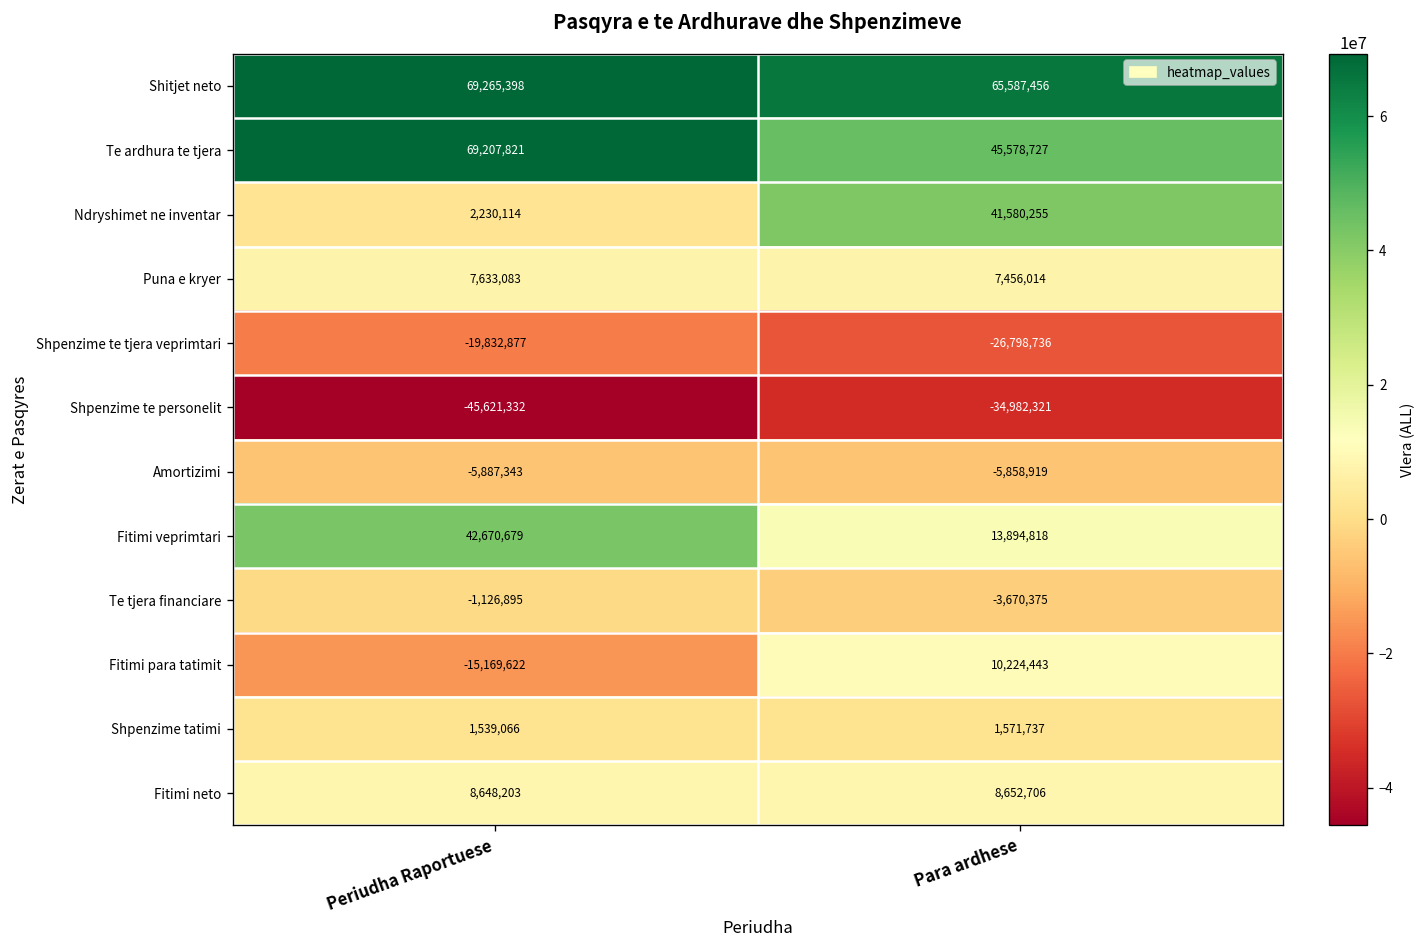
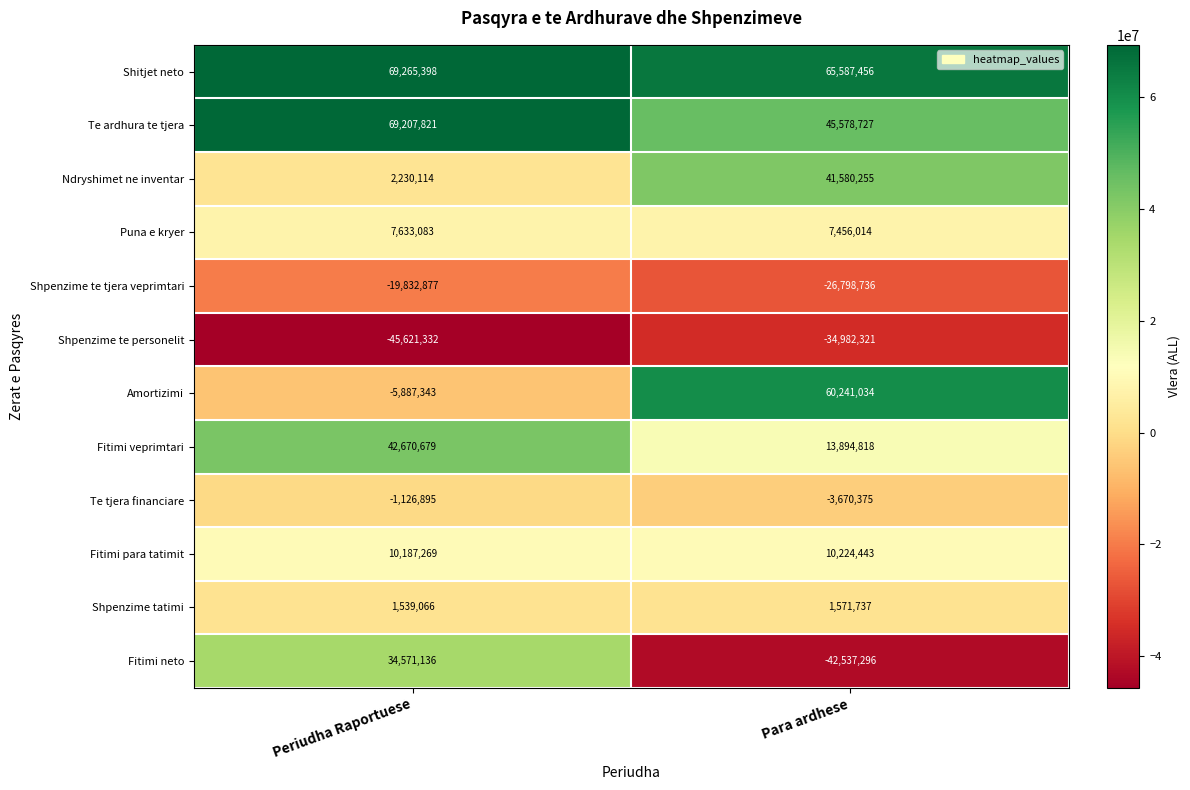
  {
    "Shitjet neto": {
      "Periudha Raportuese": "69,265,398",
      "Para ardhese": "65,587,456"
    },
    "Te ardhura te tjera": {
      "Periudha Raportuese": "69,207,821",
      "Para ardhese": "45,578,727"
    },
    "Ndryshimet ne inventar": {
      "Periudha Raportuese": "2,230,114",
      "Para ardhese": "41,580,255"
    },
    "Puna e kryer": {
      "Periudha Raportuese": "7,633,083",
      "Para ardhese": "7,456,014"
    },
    "Shpenzime te tjera veprimtari": {
      "Periudha Raportuese": "-19,832,877",
      "Para ardhese": "-26,798,736"
    },
    "Shpenzime te personelit": {
      "Periudha Raportuese": "-45,621,332",
      "Para ardhese": "-34,982,321"
    },
    "Amortizimi": {
      "Periudha Raportuese": "-5,887,343",
-     "Para ardhese": "-5,858,919"
+     "Para ardhese": "60,241,034"
    },
    "Fitimi veprimtari": {
      "Periudha Raportuese": "42,670,679",
      "Para ardhese": "13,894,818"
    },
    "Te tjera financiare": {
      "Periudha Raportuese": "-1,126,895",
      "Para ardhese": "-3,670,375"
    },
    "Fitimi para tatimit": {
-     "Periudha Raportuese": "-15,169,622",
+     "Periudha Raportuese": "10,187,269",
      "Para ardhese": "10,224,443"
    },
    "Shpenzime tatimi": {
      "Periudha Raportuese": "1,539,066",
      "Para ardhese": "1,571,737"
    },
    "Fitimi neto": {
-     "Periudha Raportuese": "8,648,203",
-     "Para ardhese": "8,652,706"
+     "Periudha Raportuese": "34,571,136",
+     "Para ardhese": "-42,537,296"
    }
  }
